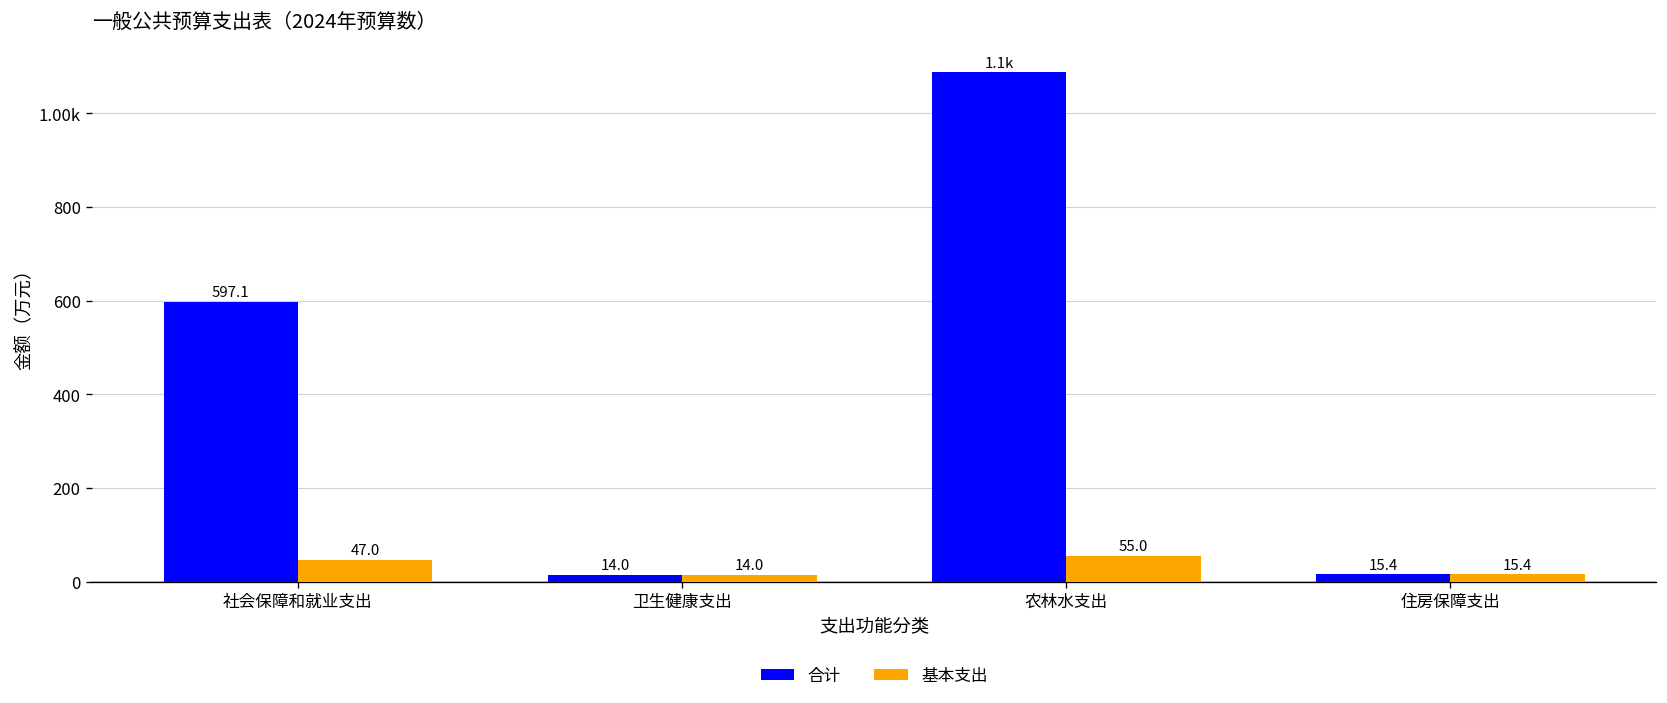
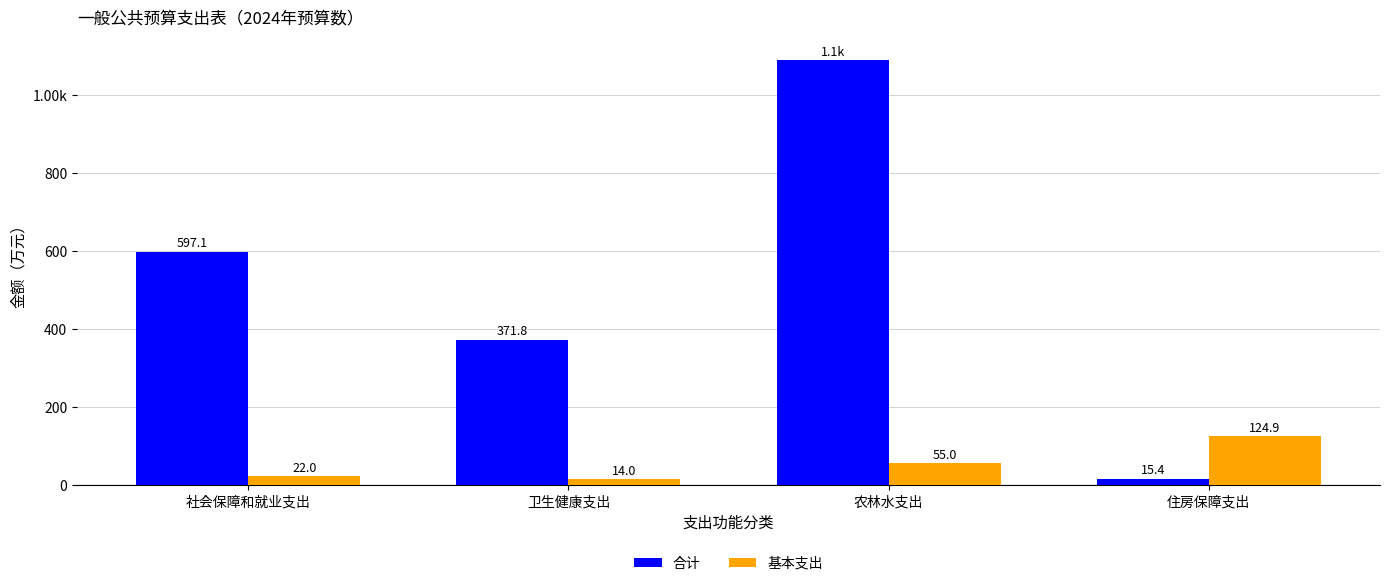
  {
    "合计": {
      "社会保障和就业支出": "597.1",
-     "卫生健康支出": "14.0",
+     "卫生健康支出": "371.8",
      "农林水支出": "1.1k",
      "住房保障支出": "15.4"
    },
    "基本支出": {
-     "社会保障和就业支出": "47.0",
+     "社会保障和就业支出": "22.0",
      "卫生健康支出": "14.0",
      "农林水支出": "55.0",
-     "住房保障支出": "15.4"
+     "住房保障支出": "124.9"
    }
  }
